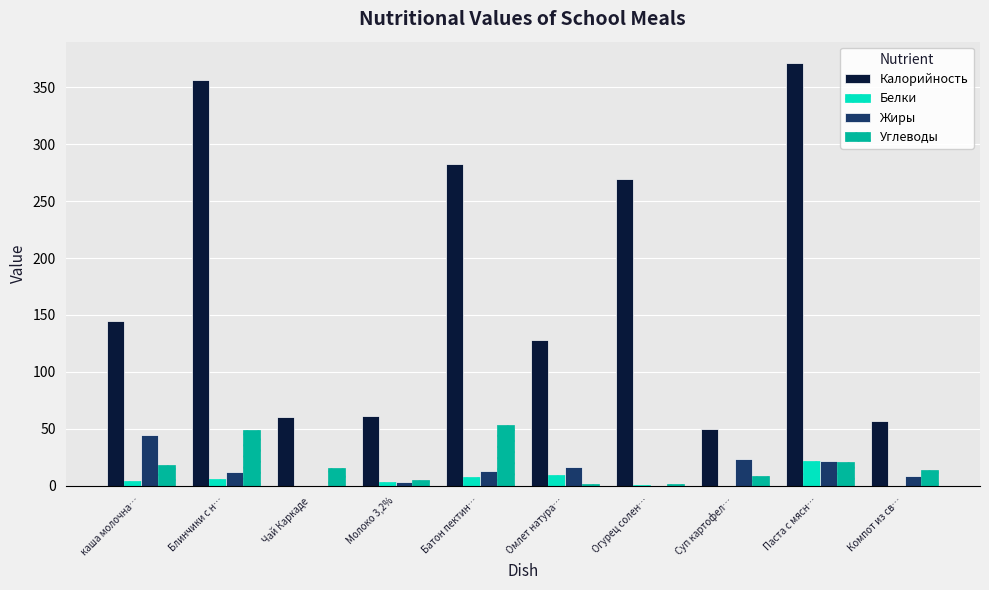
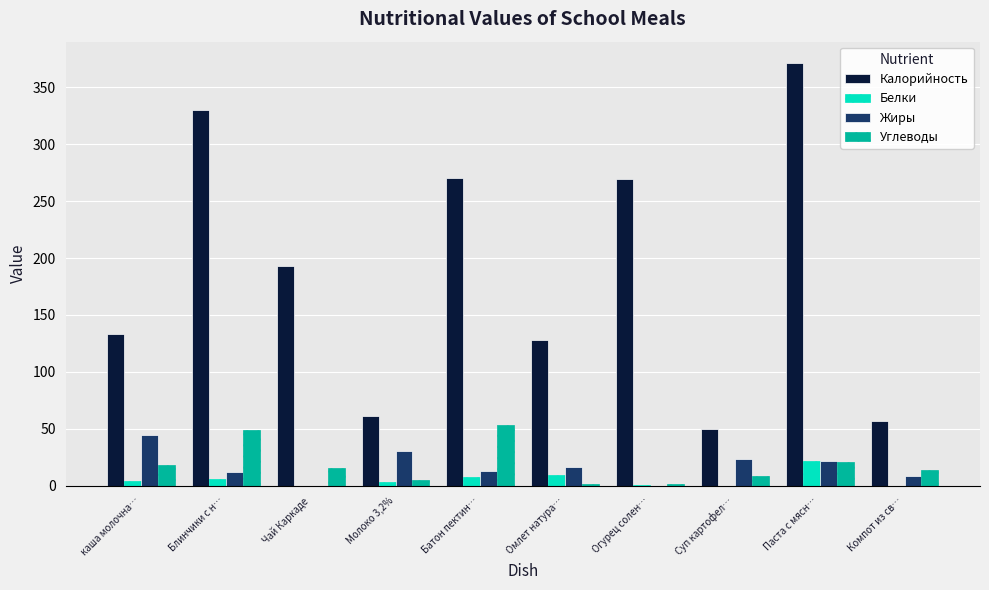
  {
    "Калорийность": {
-     "каша молочна…": 144,
-     "Блинчики с н…": 356,
-     "Чай Каркаде": 60,
+     "каша молочна…": 133,
+     "Блинчики с н…": 330,
+     "Чай Каркаде": 193,
      "Молоко 3,2%": 61,
-     "Батон пектин…": 283,
+     "Батон пектин…": 270,
      "Омлет натура…": 128,
      "Огурец солен…": 270,
      "Суп картофел…": 50,
      "Паста с мясн…": 372,
      "Компот из св…": 57
    },
    "Жиры": {
      "каша молочна…": 44,
      "Блинчики с н…": 12,
      "Чай Каркаде": 0,
-     "Молоко 3,2%": 3,
+     "Молоко 3,2%": 30,
      "Батон пектин…": 13,
      "Омлет натура…": 17,
      "Суп картофел…": 23,
      "Паста с мясн…": 22,
      "Компот из св…": 9
    }
  }
